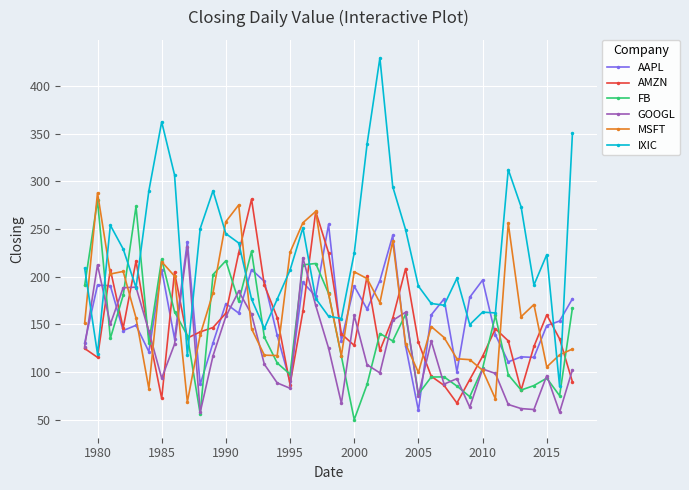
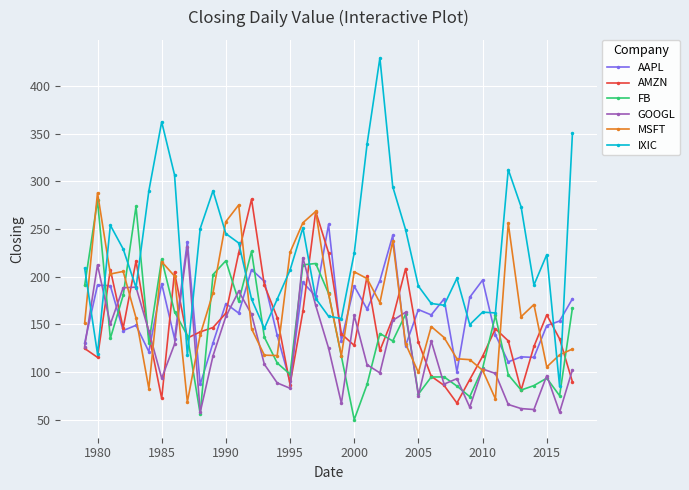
  {
    "AAPL": {
      "1980": 190,
-     "1985": 210,
+     "1985": 190,
      "1990": 170,
      "1995": 90,
      "2000": 190,
-     "2005": 60,
+     "2005": 170,
      "2010": 200,
      "2015": 150
    },
    "AMZN": {
      "1980": 120,
      "1985": 70,
      "1990": 160,
      "1995": 90,
      "2000": 130,
      "2005": 130,
      "2010": 120,
      "2015": 160
    },
    "FB": {
      "1980": 280,
      "1990": 220,
      "1995": 100,
      "2000": 50
    },
    "GOOGL": {
      "1980": 210,
      "1985": 90,
      "1990": 160,
      "1995": 80,
      "2000": 160
    },
    "MSFT": {
      "1980": 290,
      "1990": 260,
      "1995": 230,
      "2000": 210,
      "2005": 100,
      "2015": 110
    },
    "IXIC": {
      "1980": 120,
      "1985": 360,
      "1990": 250,
      "1995": 210,
      "2000": 220,
      "2005": 190,
      "2010": 160,
      "2015": 220
    }
  }
